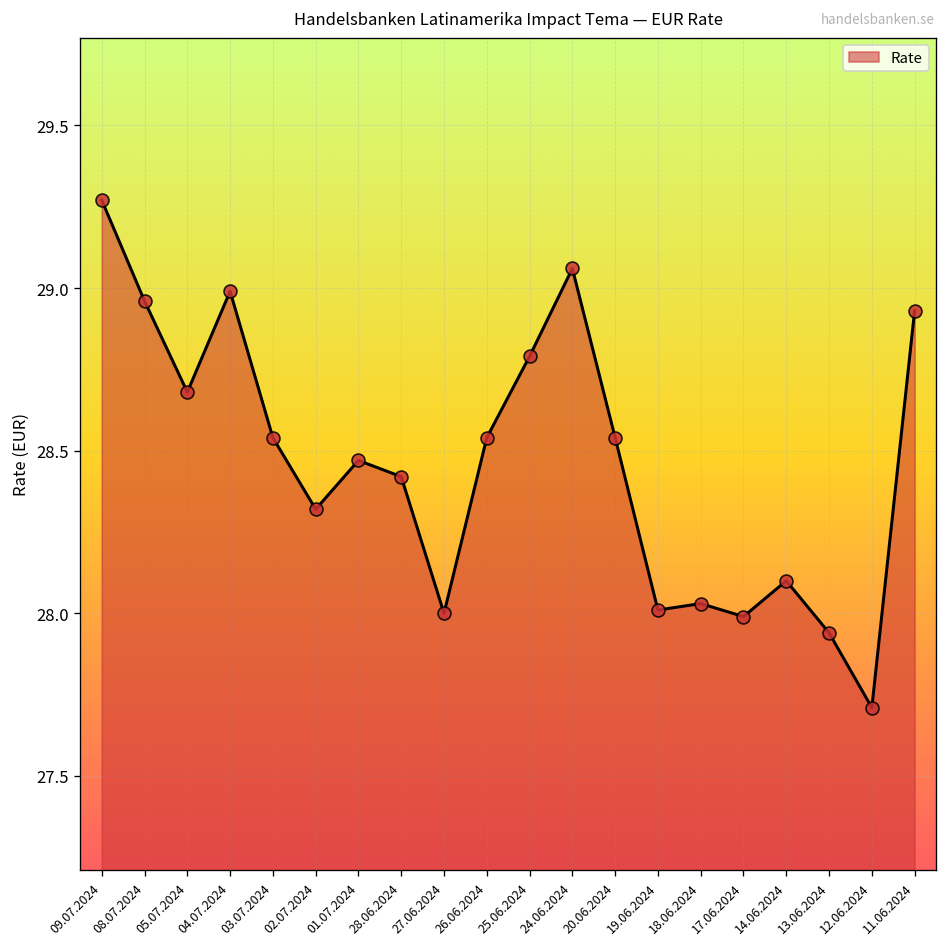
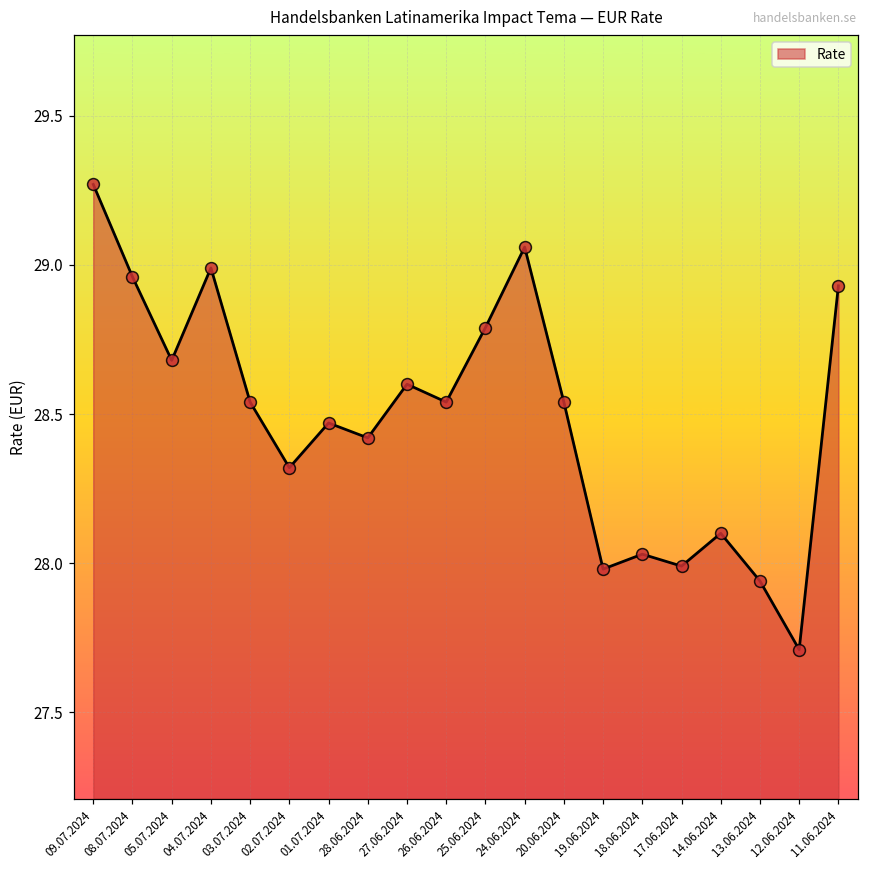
  {
    "09.07.2024": 29.27,
    "08.07.2024": 28.96,
    "05.07.2024": 28.68,
    "04.07.2024": 28.99,
    "03.07.2024": 28.54,
    "02.07.2024": 28.32,
    "01.07.2024": 28.47,
    "28.06.2024": 28.42,
-   "27.06.2024": 28.0,
+   "27.06.2024": 28.6,
    "26.06.2024": 28.54,
    "25.06.2024": 28.79,
    "24.06.2024": 29.06,
    "20.06.2024": 28.54,
-   "19.06.2024": 28.01,
+   "19.06.2024": 27.98,
    "18.06.2024": 28.03,
    "17.06.2024": 27.99,
    "14.06.2024": 28.10,
    "13.06.2024": 27.94,
    "12.06.2024": 27.71,
    "11.06.2024": 28.93
  }
